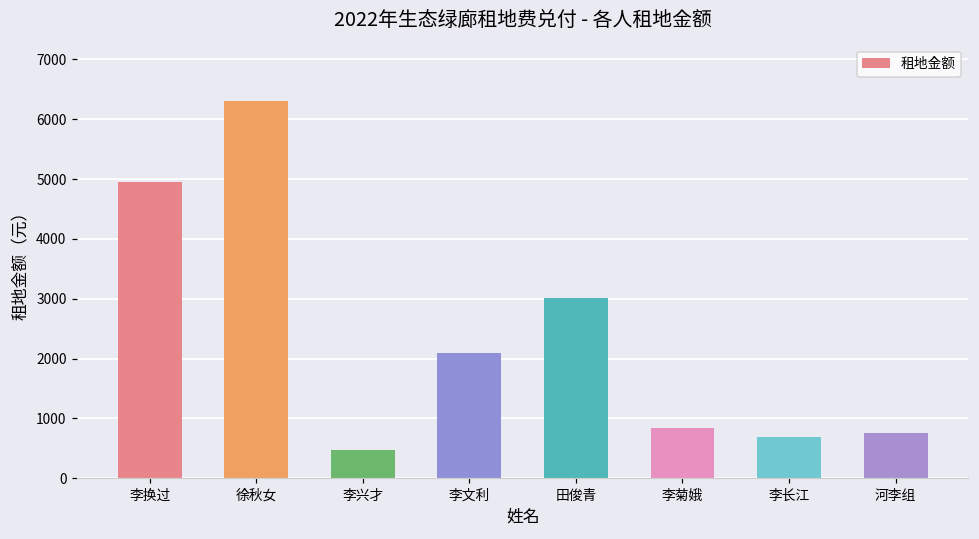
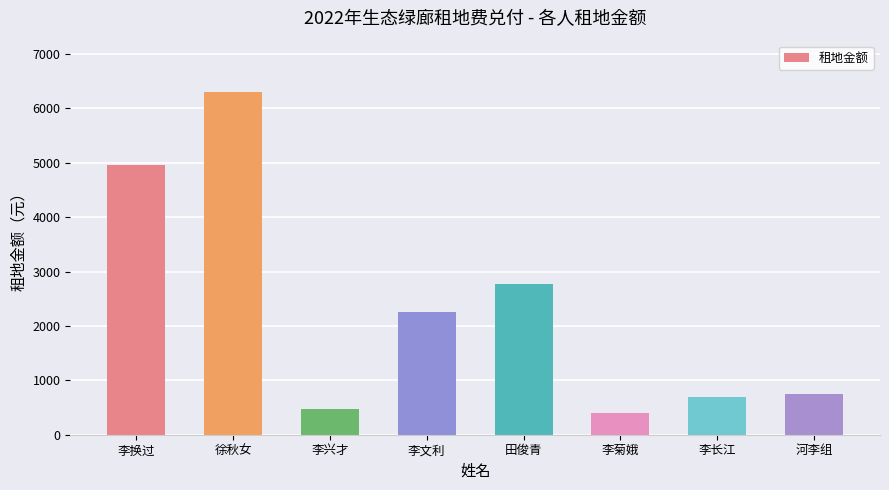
  {
    "李换过": 5000,
    "徐秋女": 6300,
    "李兴才": 500,
-   "李文利": 2100,
-   "田俊青": 3000,
-   "李菊娥": 800,
+   "李文利": 2300,
+   "田俊青": 2800,
+   "李菊娥": 400,
    "李长江": 700,
    "河李组": 800
  }
